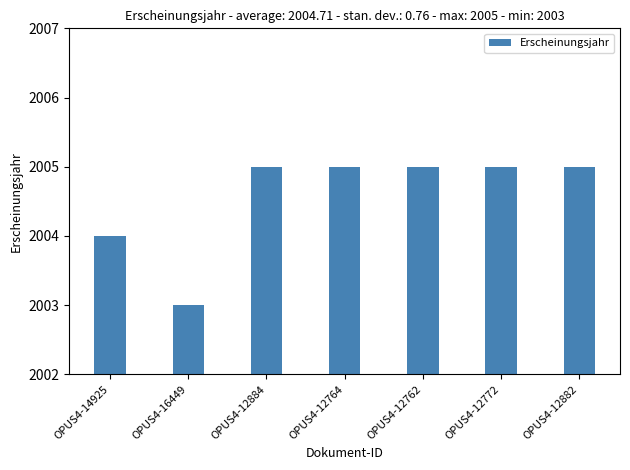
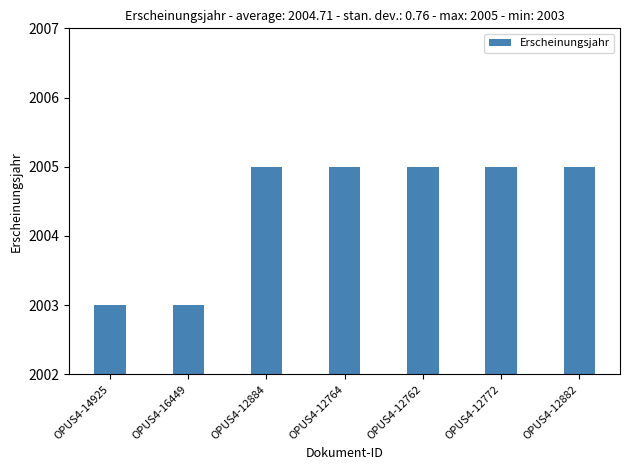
  {
-   "OPUS4-14925": 2004,
+   "OPUS4-14925": 2003,
    "OPUS4-16449": 2003,
    "OPUS4-12884": 2005,
    "OPUS4-12764": 2005,
    "OPUS4-12762": 2005,
    "OPUS4-12772": 2005,
    "OPUS4-12882": 2005
  }
